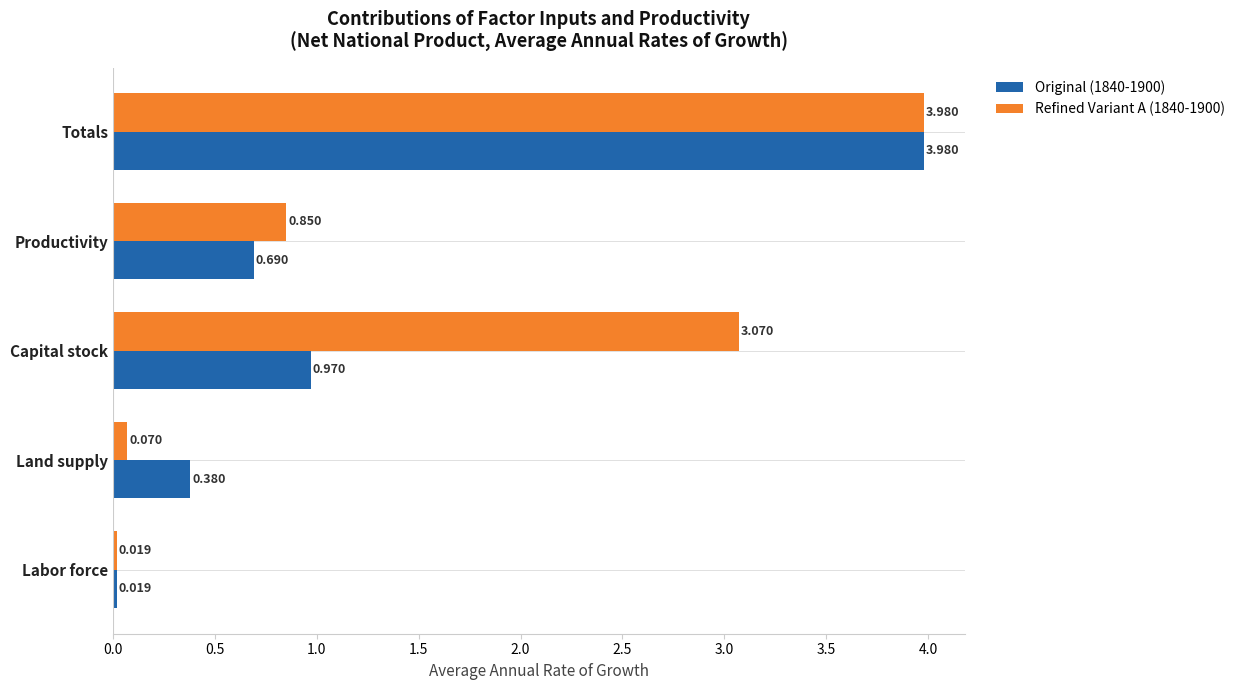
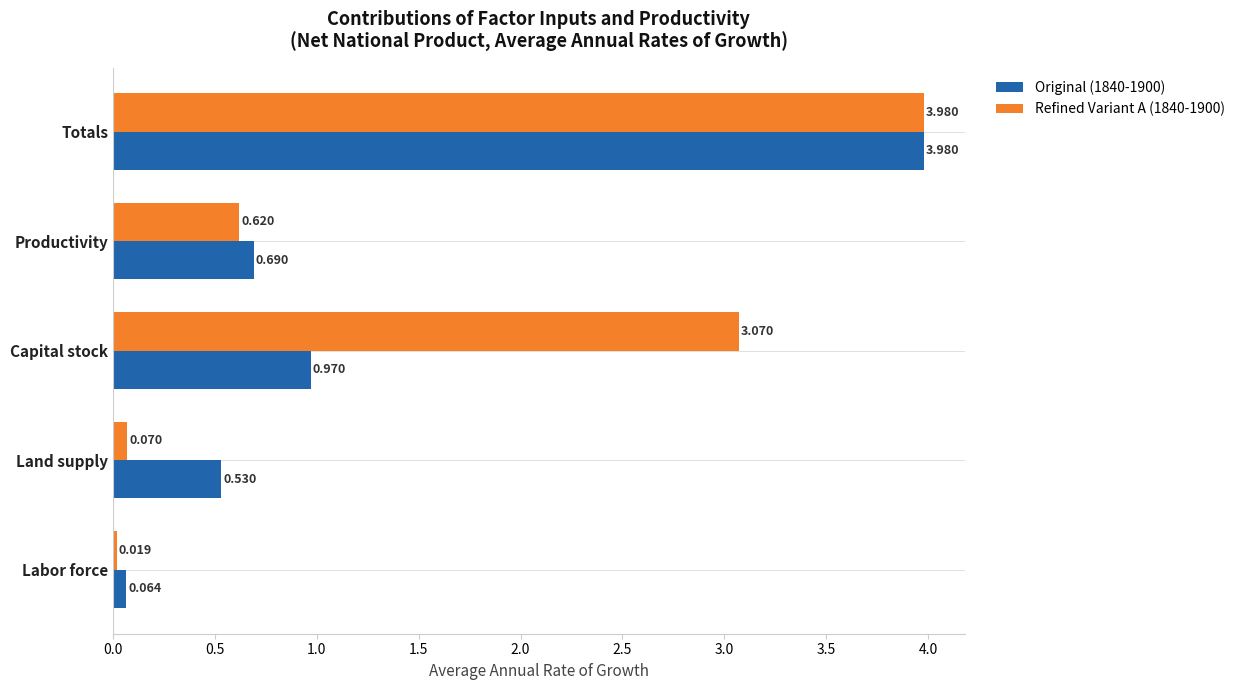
  {
    "Original (1840-1900)": {
      "Totals": 3.980,
      "Productivity": 0.690,
      "Capital stock": 0.970,
-     "Land supply": 0.380,
-     "Labor force": 0.019
+     "Land supply": 0.530,
+     "Labor force": 0.064
    },
    "Refined Variant A (1840-1900)": {
      "Totals": 3.980,
-     "Productivity": 0.850,
+     "Productivity": 0.620,
      "Capital stock": 3.070,
      "Land supply": 0.070,
      "Labor force": 0.019
    }
  }
